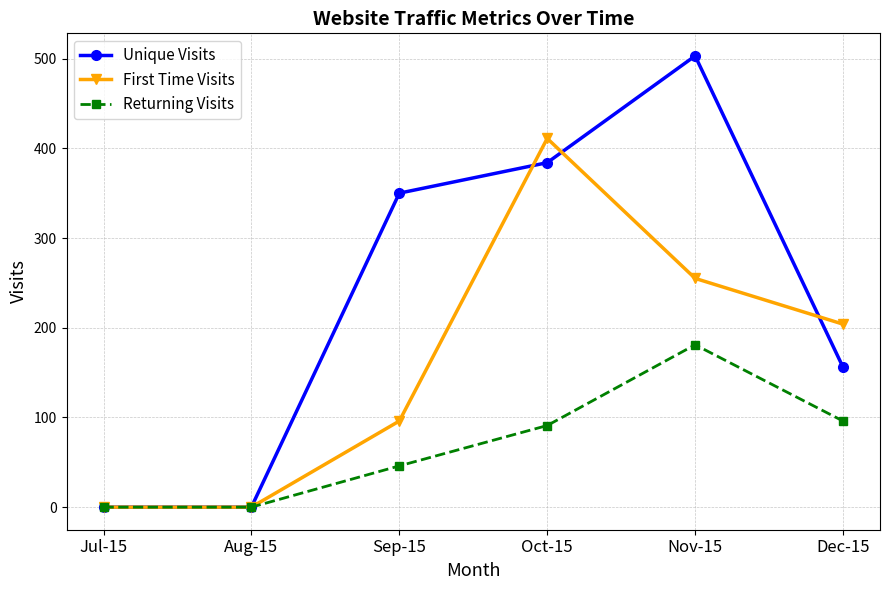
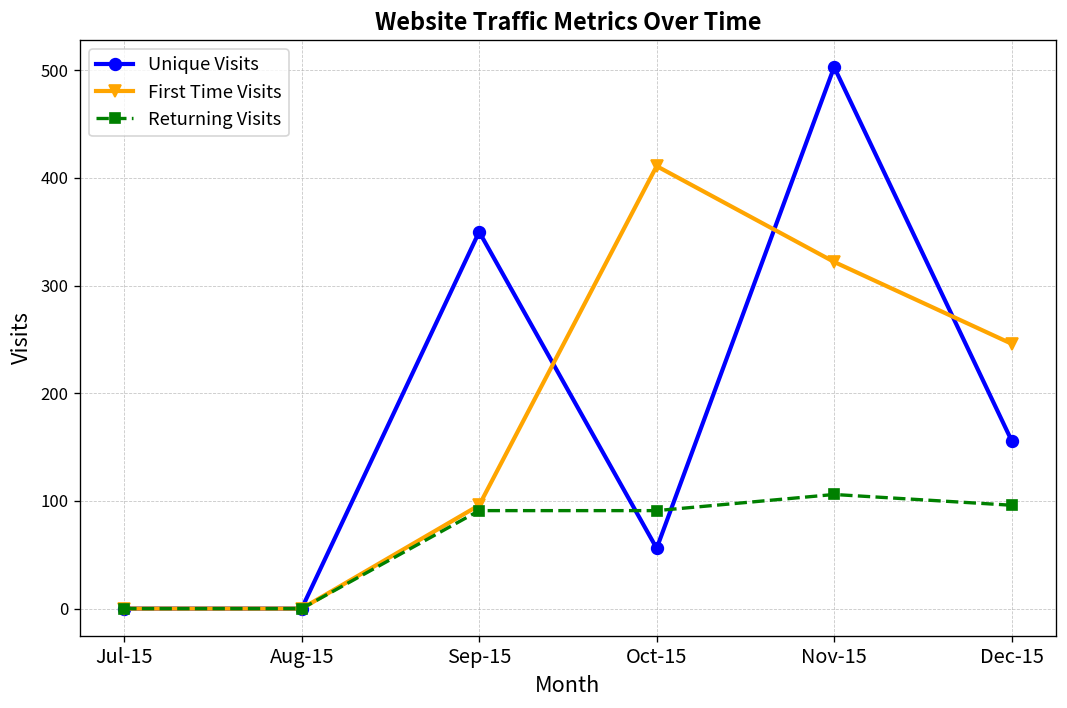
  {
    "Unique Visits": {
      "Sep-15": 350,
-     "Oct-15": 380,
+     "Oct-15": 60,
      "Nov-15": 500,
      "Dec-15": 160
    },
    "First Time Visits": {
      "Sep-15": 100,
      "Oct-15": 410,
-     "Nov-15": 260,
-     "Dec-15": 200
+     "Nov-15": 320,
+     "Dec-15": 250
    },
    "Returning Visits": {
-     "Sep-15": 50,
+     "Sep-15": 90,
      "Oct-15": 90,
-     "Nov-15": 180,
+     "Nov-15": 110,
      "Dec-15": 100
    }
  }
